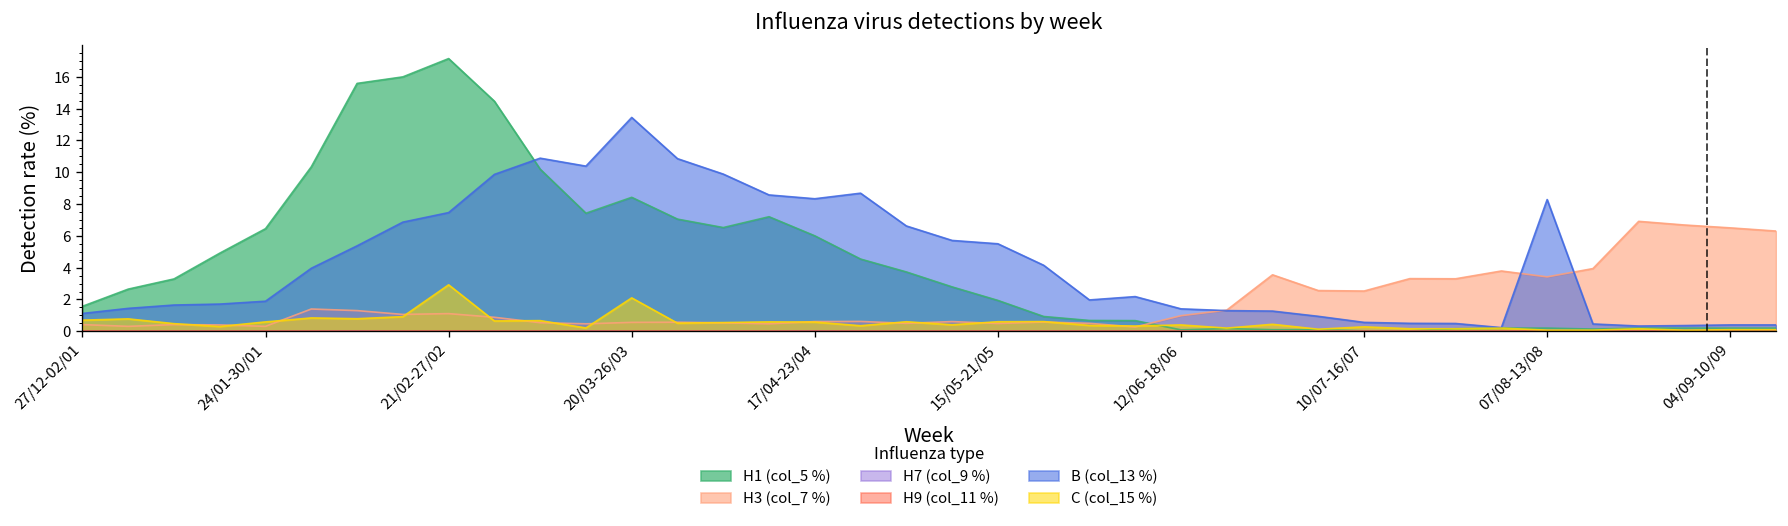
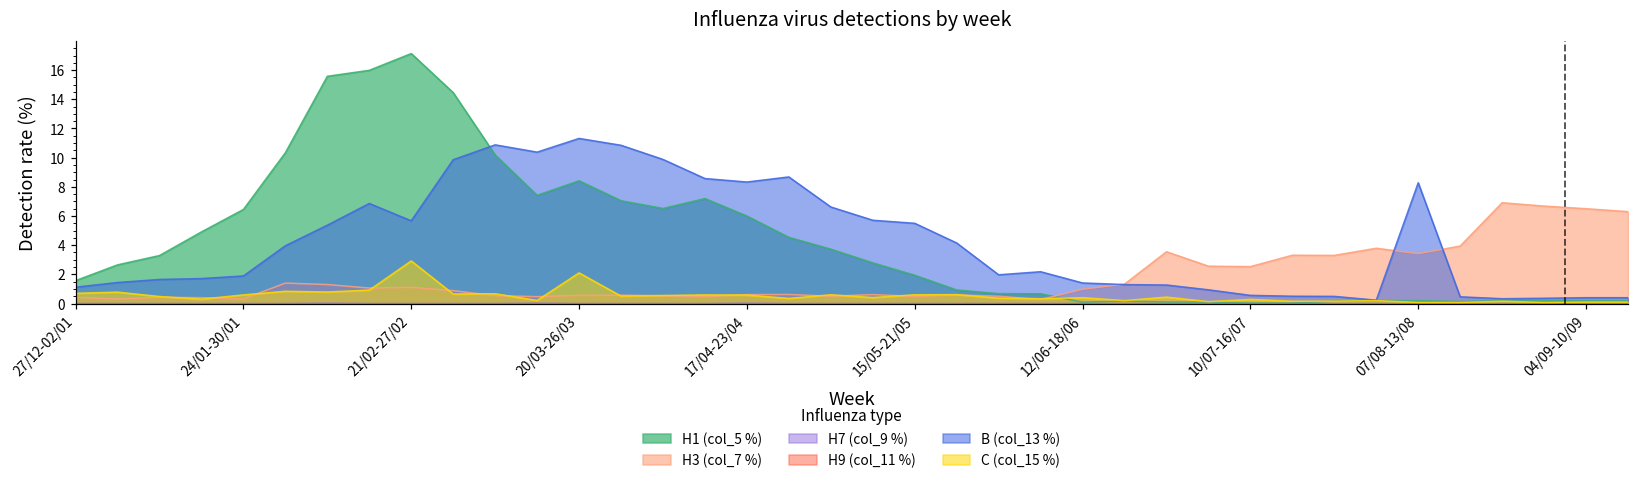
  {
    "H1 (col_5 %)": {
      "27/12-02/01": 1.6,
      "24/01-30/01": 6.5,
      "21/02-27/02": 17.1,
      "20/03-26/03": 8.4,
      "17/04-23/04": 6.0,
      "15/05-21/05": 1.9
    },
    "B (col_13 %)": {
      "27/12-02/01": 1.1,
      "24/01-30/01": 1.9,
-     "21/02-27/02": 7.5,
-     "20/03-26/03": 13.4,
+     "21/02-27/02": 5.7,
+     "20/03-26/03": 11.3,
      "17/04-23/04": 8.3,
      "15/05-21/05": 5.5,
      "12/06-18/06": 1.4,
      "10/07-16/07": 0.6,
      "07/08-13/08": 8.3,
      "04/09-10/09": 0.4
    },
    "C (col_15 %)": {
      "27/12-02/01": 0.7,
      "24/01-30/01": 0.6,
      "21/02-27/02": 2.9,
      "20/03-26/03": 2.1,
      "12/06-18/06": 0.4,
      "10/07-16/07": 0.3
    }
  }
